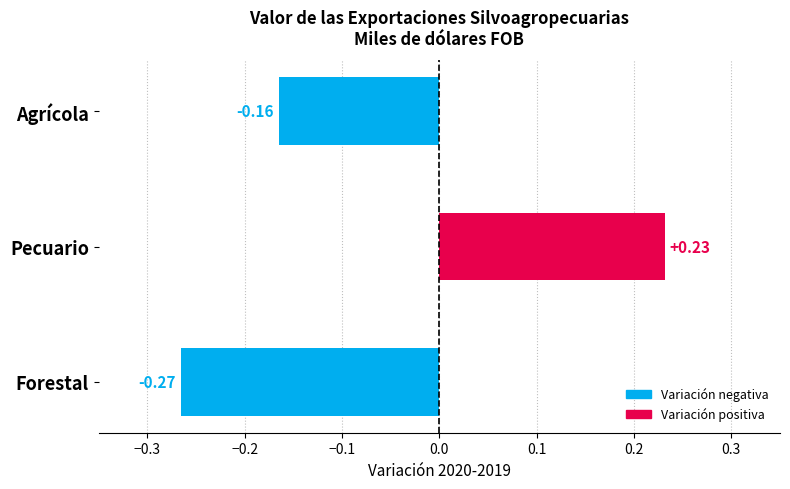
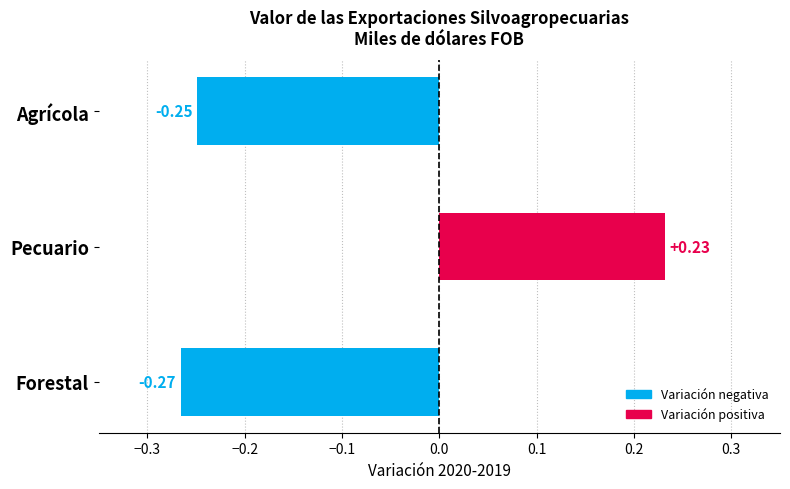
  {
-   "Agrícola": "-0.16",
+   "Agrícola": "-0.25",
    "Pecuario": "+0.23",
    "Forestal": "-0.27"
  }
